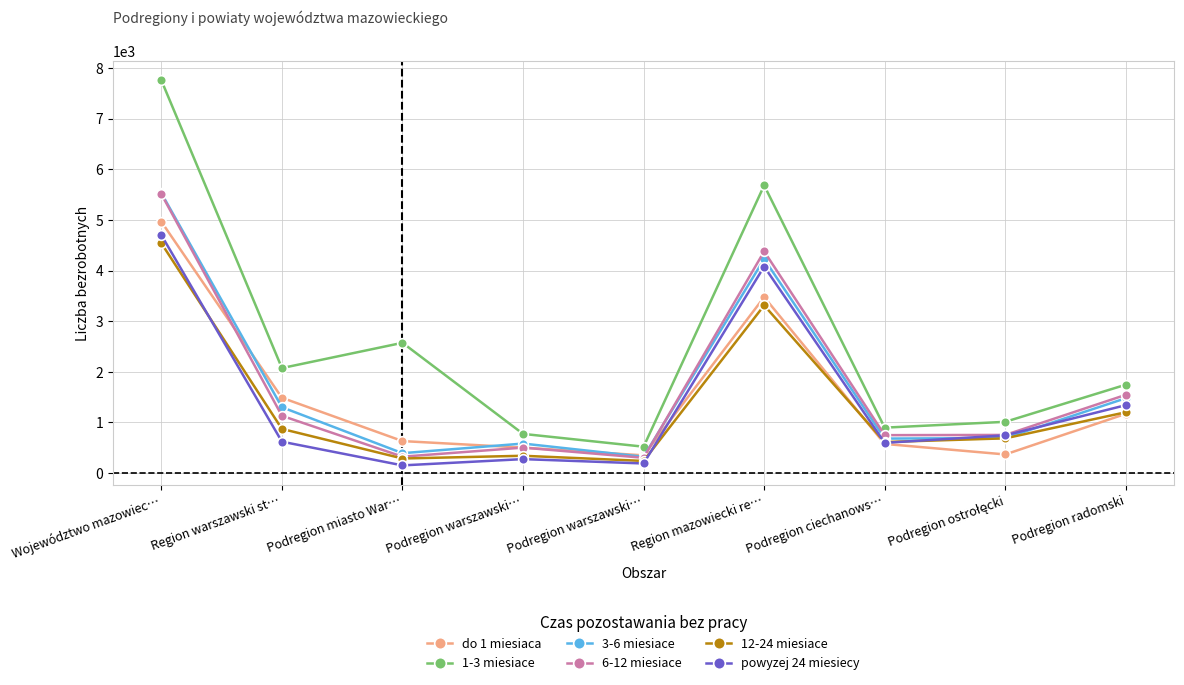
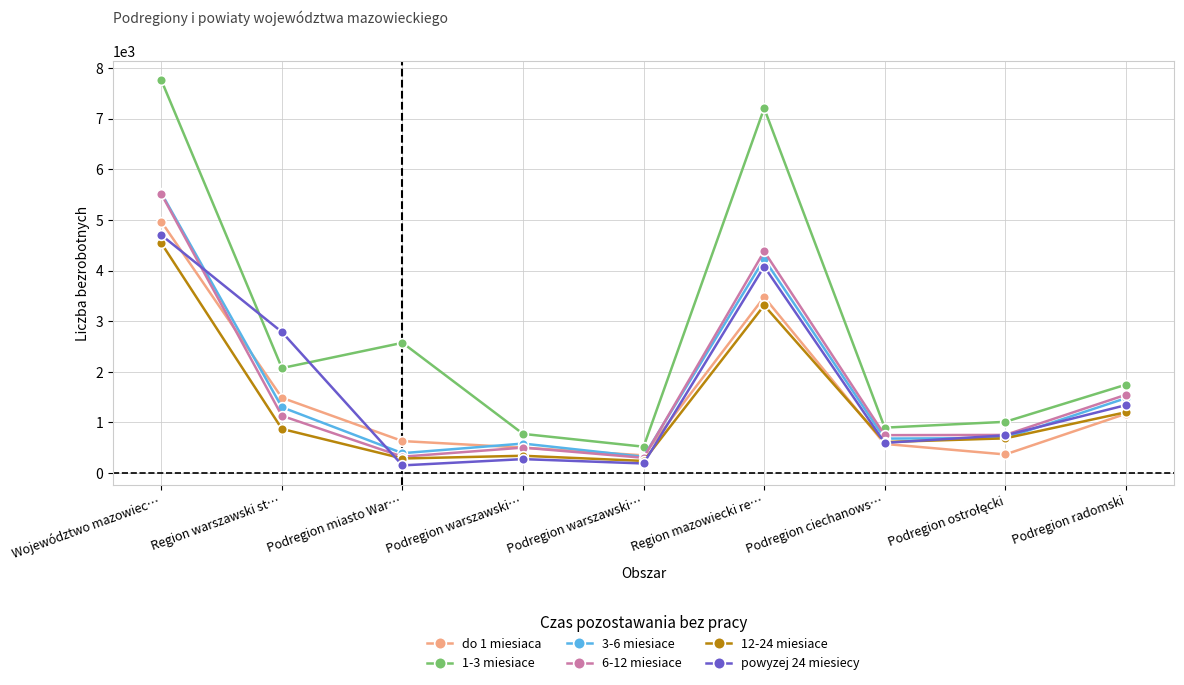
  {
    "do 1 miesiaca": {
      "Województwo mazowiec…": 5000,
      "Region warszawski st…": 1500,
      "Podregion miasto War…": 600,
      "Region mazowiecki re…": 3500,
      "Podregion ostrołęcki": 400
    },
    "1-3 miesiace": {
      "Województwo mazowiec…": 7800,
      "Region warszawski st…": 2100,
      "Podregion miasto War…": 2600,
-     "Region mazowiecki re…": 5700,
+     "Region mazowiecki re…": 7200,
      "Podregion ciechanows…": 900,
      "Podregion ostrołęcki": 1000,
      "Podregion radomski": 1700
    },
    "3-6 miesiace": {
      "Region warszawski st…": 1300,
      "Podregion miasto War…": 400,
      "Region mazowiecki re…": 4200,
      "Podregion ciechanows…": 700,
      "Podregion radomski": 1500
    },
    "6-12 miesiace": {
      "Region warszawski st…": 1100,
      "Region mazowiecki re…": 4400,
      "Podregion ciechanows…": 800,
      "Podregion radomski": 1500
    },
    "12-24 miesiace": {
      "Województwo mazowiec…": 4500,
      "Region warszawski st…": 900,
      "Region mazowiecki re…": 3300
    },
    "powyzej 24 miesiecy": {
      "Województwo mazowiec…": 4700,
-     "Region warszawski st…": 600,
+     "Region warszawski st…": 2800,
      "Podregion miasto War…": 200,
      "Region mazowiecki re…": 4100,
      "Podregion radomski": 1300
    }
  }
